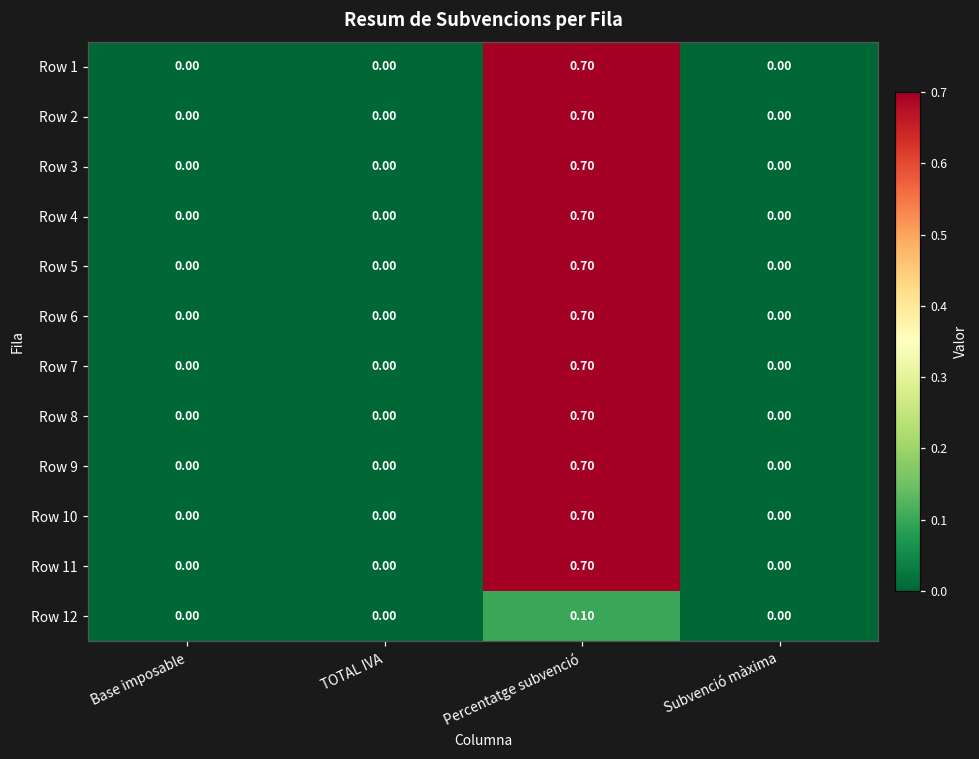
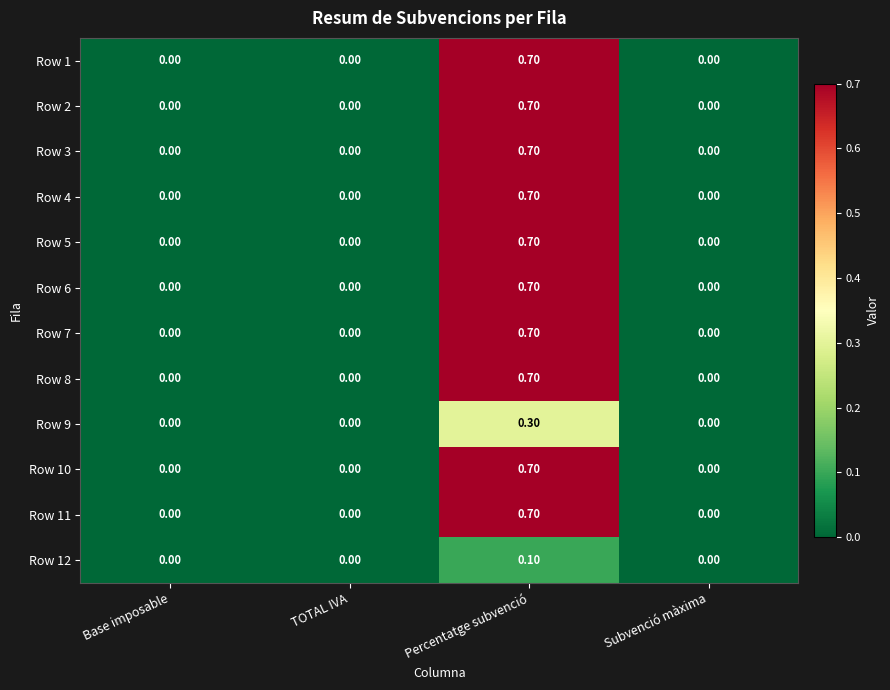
  {
    "Row 1": {
      "Base imposable": 0.00,
      "TOTAL IVA": 0.00,
      "Percentatge subvenció": 0.70,
      "Subvenció màxima": 0.00
    },
    "Row 2": {
      "Base imposable": 0.00,
      "TOTAL IVA": 0.00,
      "Percentatge subvenció": 0.70,
      "Subvenció màxima": 0.00
    },
    "Row 3": {
      "Base imposable": 0.00,
      "TOTAL IVA": 0.00,
      "Percentatge subvenció": 0.70,
      "Subvenció màxima": 0.00
    },
    "Row 4": {
      "Base imposable": 0.00,
      "TOTAL IVA": 0.00,
      "Percentatge subvenció": 0.70,
      "Subvenció màxima": 0.00
    },
    "Row 5": {
      "Base imposable": 0.00,
      "TOTAL IVA": 0.00,
      "Percentatge subvenció": 0.70,
      "Subvenció màxima": 0.00
    },
    "Row 6": {
      "Base imposable": 0.00,
      "TOTAL IVA": 0.00,
      "Percentatge subvenció": 0.70,
      "Subvenció màxima": 0.00
    },
    "Row 7": {
      "Base imposable": 0.00,
      "TOTAL IVA": 0.00,
      "Percentatge subvenció": 0.70,
      "Subvenció màxima": 0.00
    },
    "Row 8": {
      "Base imposable": 0.00,
      "TOTAL IVA": 0.00,
      "Percentatge subvenció": 0.70,
      "Subvenció màxima": 0.00
    },
    "Row 9": {
      "Base imposable": 0.00,
      "TOTAL IVA": 0.00,
-     "Percentatge subvenció": 0.70,
+     "Percentatge subvenció": 0.30,
      "Subvenció màxima": 0.00
    },
    "Row 10": {
      "Base imposable": 0.00,
      "TOTAL IVA": 0.00,
      "Percentatge subvenció": 0.70,
      "Subvenció màxima": 0.00
    },
    "Row 11": {
      "Base imposable": 0.00,
      "TOTAL IVA": 0.00,
      "Percentatge subvenció": 0.70,
      "Subvenció màxima": 0.00
    },
    "Row 12": {
      "Base imposable": 0.00,
      "TOTAL IVA": 0.00,
      "Percentatge subvenció": 0.10,
      "Subvenció màxima": 0.00
    }
  }
